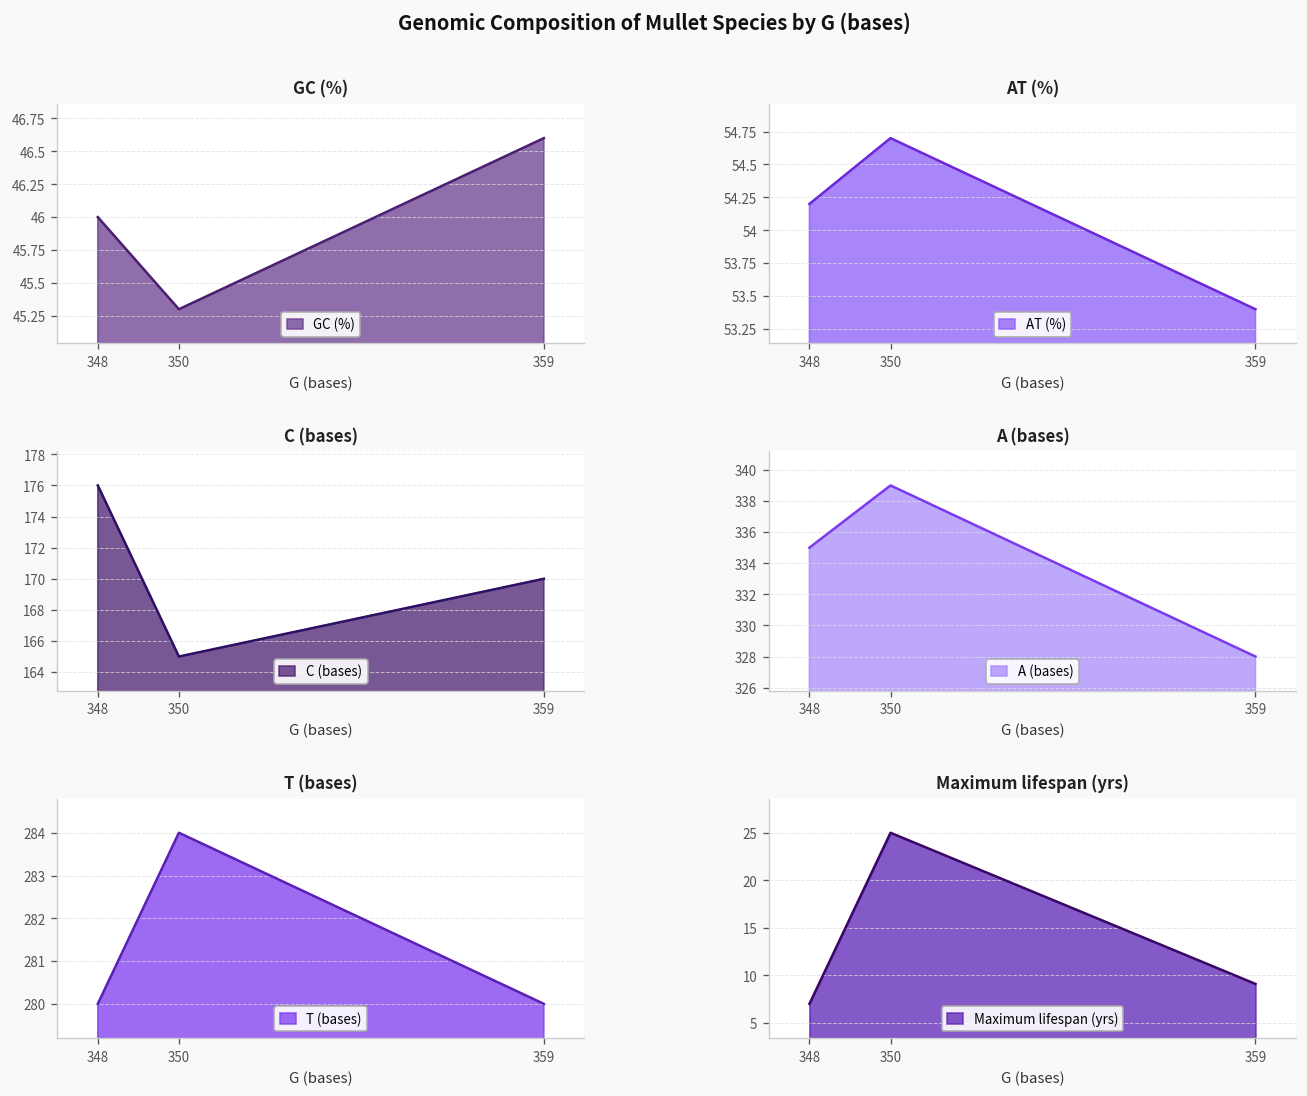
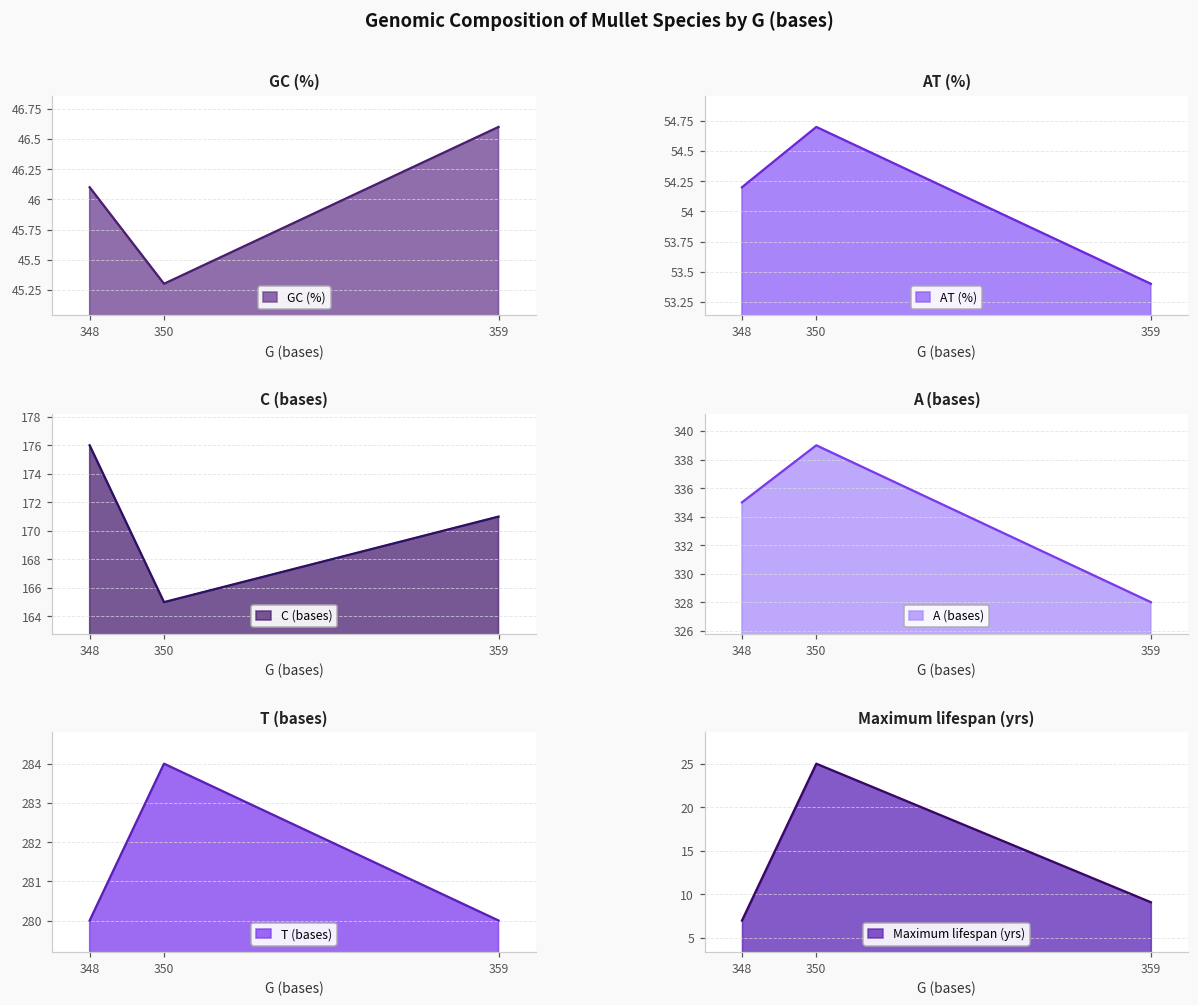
  {
    "GC (%)": {
-     "348": 46.0,
+     "348": 46.1,
      "350": 45.3,
      "359": 46.6
    },
    "AT (%)": {
      "348": 54.20,
      "350": 54.70,
      "359": 53.40
    },
    "C (bases)": {
      "348": 176,
      "350": 165,
-     "359": 170
+     "359": 171
    },
    "A (bases)": {
      "348": 335.0,
      "350": 339.0,
      "359": 328.0
    },
    "T (bases)": {
      "348": 280.0,
      "350": 284.0,
      "359": 280.0
    },
    "Maximum lifespan (yrs)": {
      "348": 7,
      "350": 25,
      "359": 9
    }
  }
